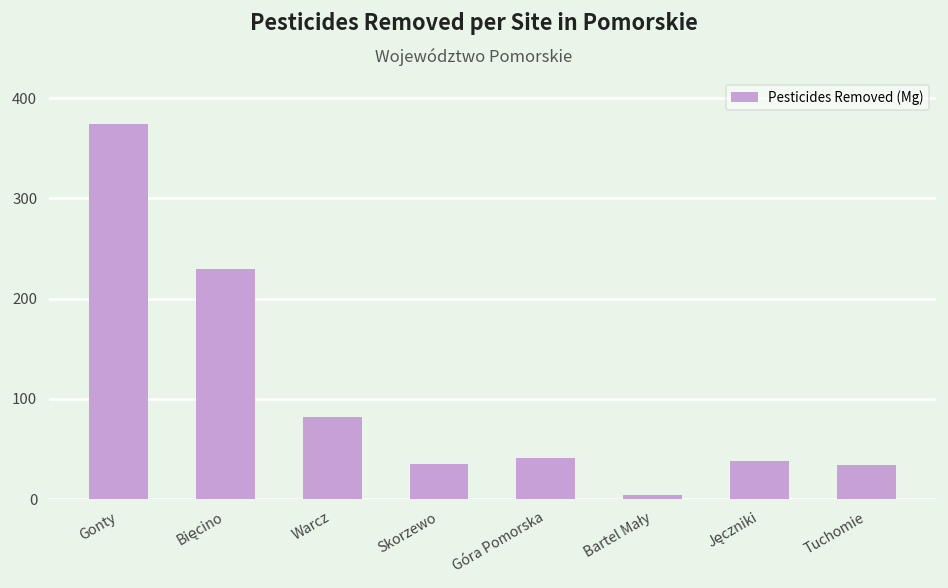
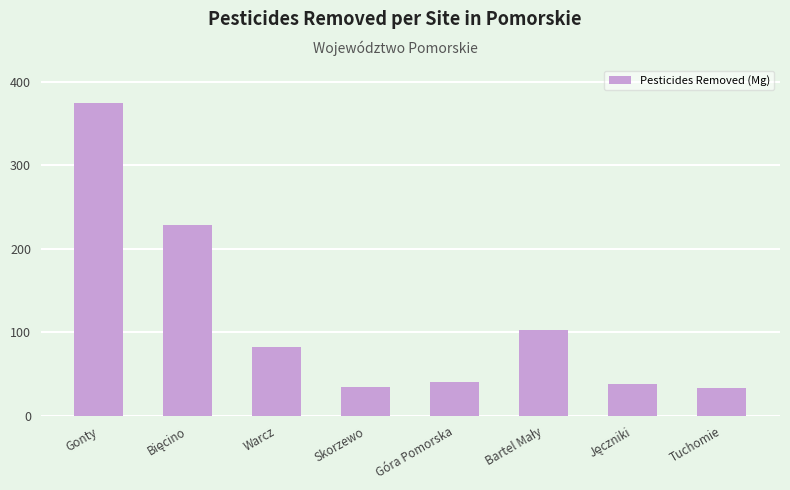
  {
    "Gonty": 370,
    "Bięcino": 230,
    "Warcz": 80,
    "Skorzewo": 40,
    "Góra Pomorska": 40,
-   "Bartel Mały": 0,
+   "Bartel Mały": 100,
    "Jęczniki": 40,
    "Tuchomie": 30
  }
